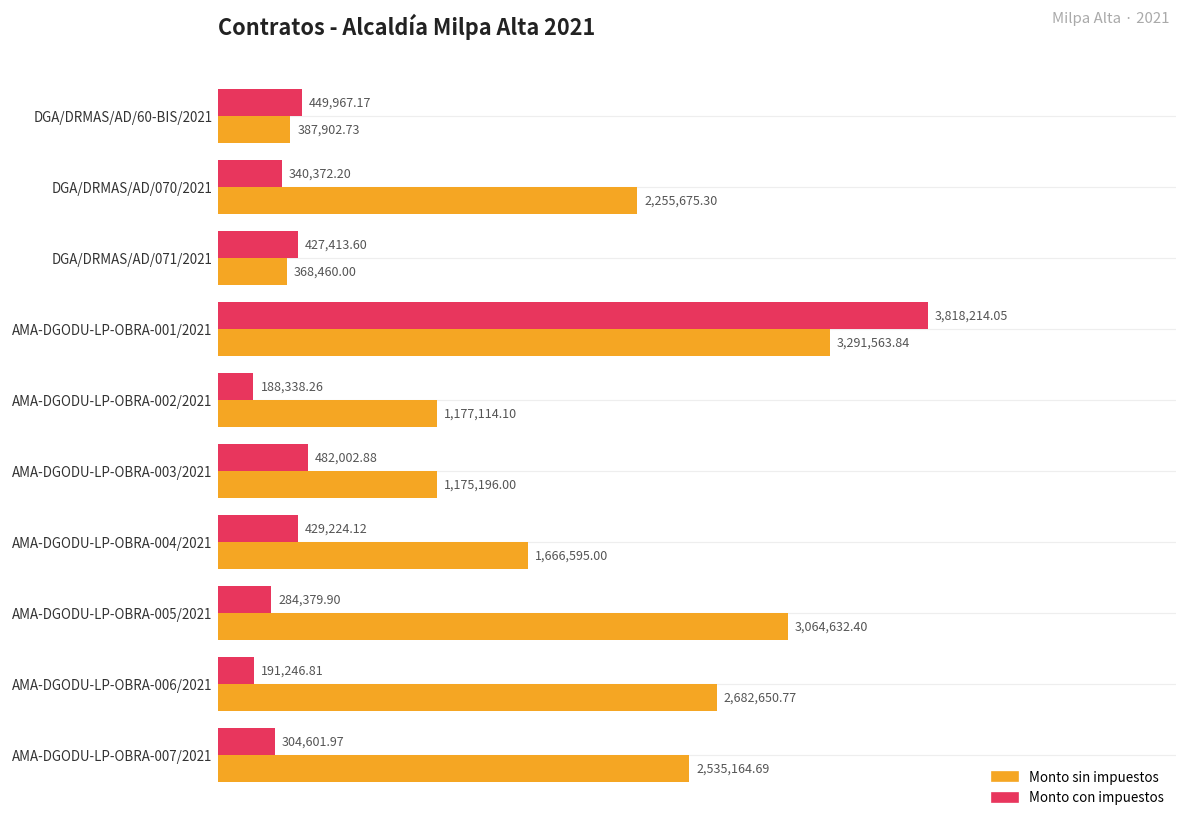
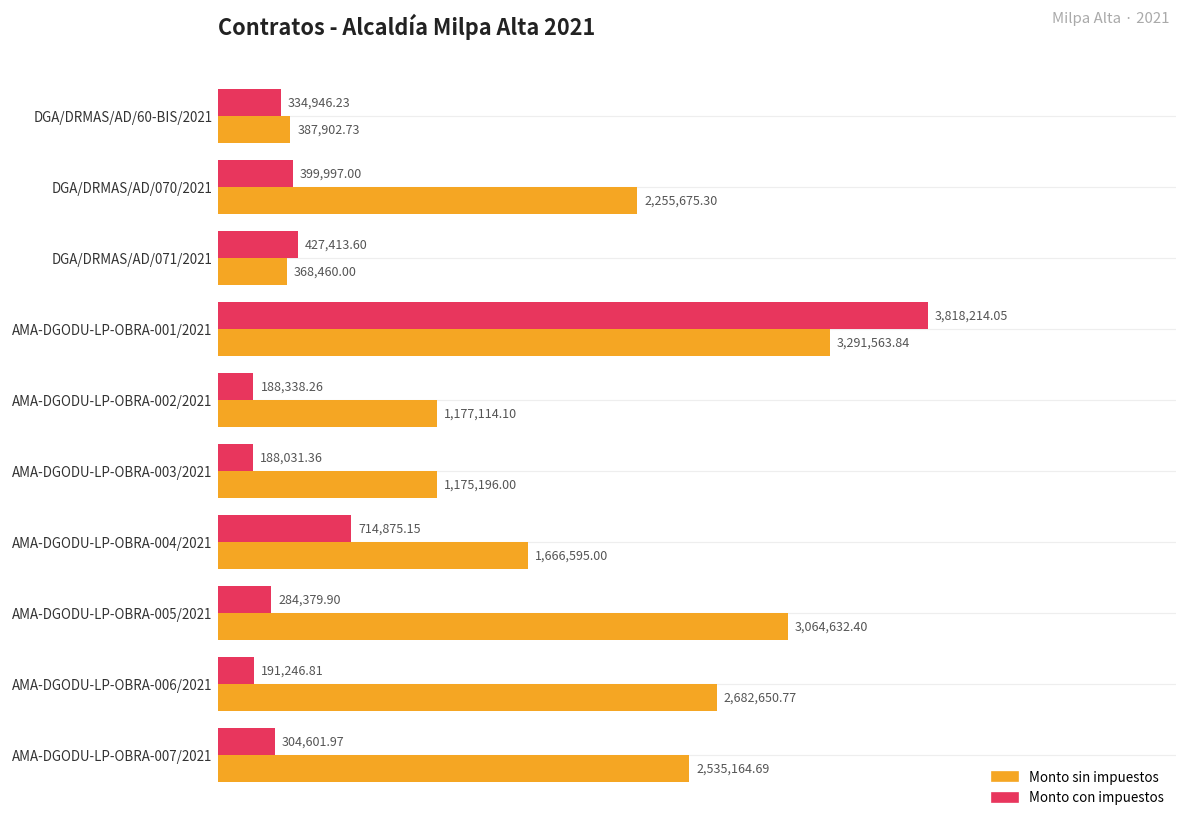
  {
    "Monto sin impuestos": {
      "DGA/DRMAS/AD/60-BIS/2021": "387,902.73",
      "DGA/DRMAS/AD/070/2021": "2,255,675.30",
      "DGA/DRMAS/AD/071/2021": "368,460.00",
      "AMA-DGODU-LP-OBRA-001/2021": "3,291,563.84",
      "AMA-DGODU-LP-OBRA-002/2021": "1,177,114.10",
      "AMA-DGODU-LP-OBRA-003/2021": "1,175,196.00",
      "AMA-DGODU-LP-OBRA-004/2021": "1,666,595.00",
      "AMA-DGODU-LP-OBRA-005/2021": "3,064,632.40",
      "AMA-DGODU-LP-OBRA-006/2021": "2,682,650.77",
      "AMA-DGODU-LP-OBRA-007/2021": "2,535,164.69"
    },
    "Monto con impuestos": {
-     "DGA/DRMAS/AD/60-BIS/2021": "449,967.17",
-     "DGA/DRMAS/AD/070/2021": "340,372.20",
+     "DGA/DRMAS/AD/60-BIS/2021": "334,946.23",
+     "DGA/DRMAS/AD/070/2021": "399,997.00",
      "DGA/DRMAS/AD/071/2021": "427,413.60",
      "AMA-DGODU-LP-OBRA-001/2021": "3,818,214.05",
      "AMA-DGODU-LP-OBRA-002/2021": "188,338.26",
-     "AMA-DGODU-LP-OBRA-003/2021": "482,002.88",
-     "AMA-DGODU-LP-OBRA-004/2021": "429,224.12",
+     "AMA-DGODU-LP-OBRA-003/2021": "188,031.36",
+     "AMA-DGODU-LP-OBRA-004/2021": "714,875.15",
      "AMA-DGODU-LP-OBRA-005/2021": "284,379.90",
      "AMA-DGODU-LP-OBRA-006/2021": "191,246.81",
      "AMA-DGODU-LP-OBRA-007/2021": "304,601.97"
    }
  }
